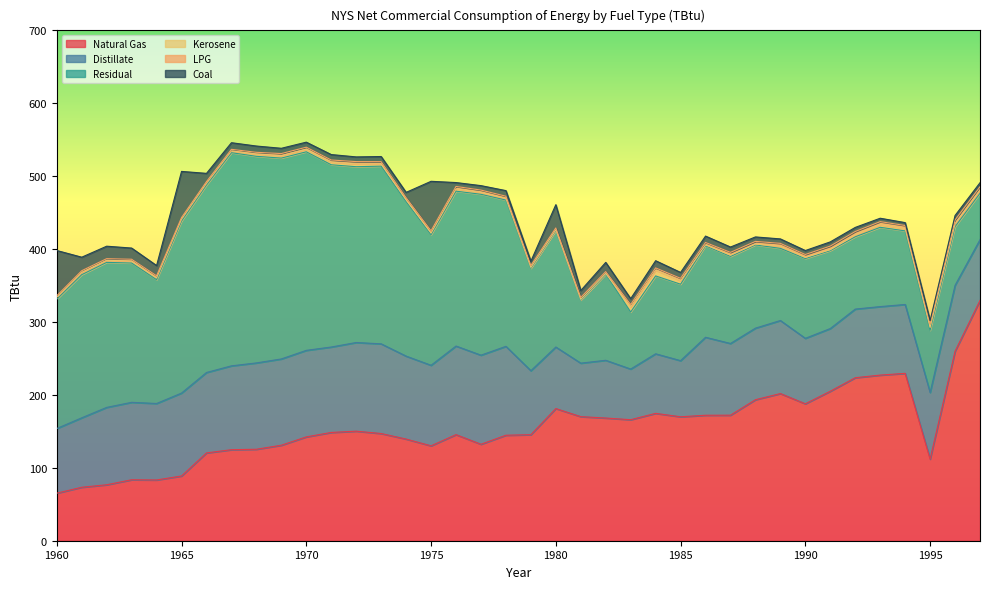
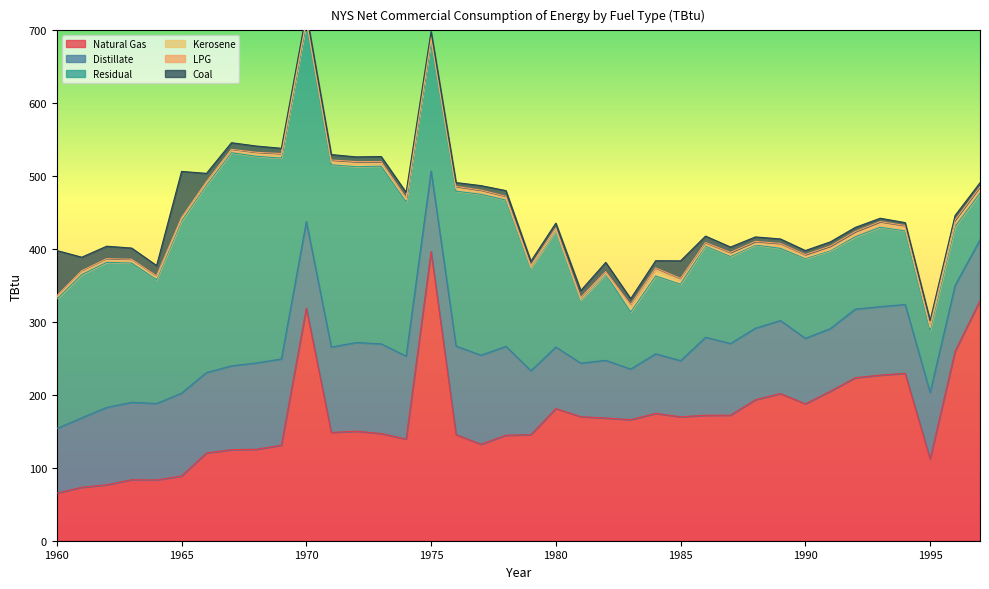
  {
    "Natural Gas": {
      "1960": 70,
      "1965": 90,
-     "1970": 140,
-     "1975": 130,
+     "1970": 320,
+     "1975": 400,
      "1980": 180,
      "1985": 170,
      "1990": 190,
      "1995": 110
    },
    "Coal": {
      "1960": 60,
      "1965": 60,
-     "1975": 70,
-     "1980": 30,
-     "1985": 10,
+     "1975": 10,
+     "1980": 10,
+     "1985": 20,
      "1990": 10,
      "1995": 0
    }
  }
